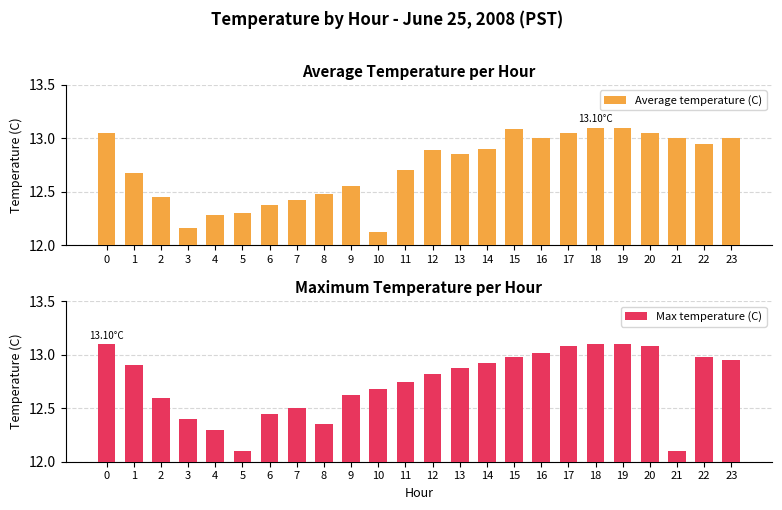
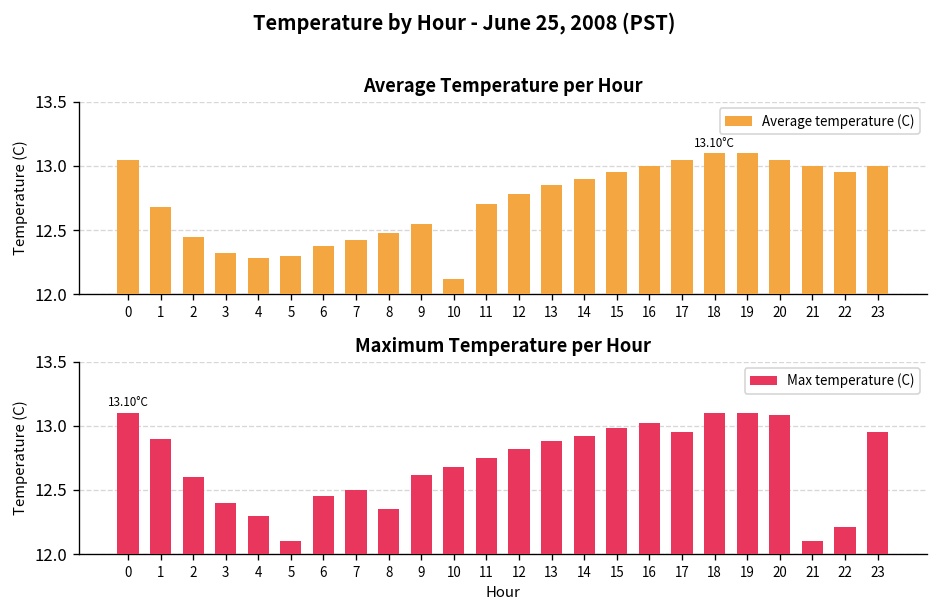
  {
    "Average Temperature per Hour": {
      "0": 13.05,
      "1": 12.68,
      "2": 12.45,
-     "3": 12.16,
+     "3": 12.32,
      "4": 12.28,
      "5": 12.30,
      "6": 12.38,
      "7": 12.42,
      "8": 12.48,
      "9": 12.55,
      "10": 12.12,
      "11": 12.70,
-     "12": 12.89,
+     "12": 12.78,
      "13": 12.85,
      "14": 12.90,
-     "15": 13.09,
+     "15": 12.95,
      "16": 13.00,
      "17": 13.05,
      "20": 13.05,
      "21": 13.00,
      "22": 12.95,
      "23": 13.00
    },
    "Maximum Temperature per Hour": {
      "1": 12.90,
      "2": 12.60,
      "3": 12.40,
      "4": 12.30,
      "5": 12.10,
      "6": 12.45,
      "7": 12.50,
      "8": 12.35,
      "9": 12.62,
      "10": 12.68,
      "11": 12.75,
      "12": 12.82,
      "13": 12.88,
      "14": 12.92,
      "15": 12.98,
      "16": 13.02,
-     "17": 13.08,
+     "17": 12.95,
      "18": 13.10,
      "19": 13.10,
      "20": 13.08,
      "21": 12.10,
-     "22": 12.98,
+     "22": 12.21,
      "23": 12.95
    }
  }
